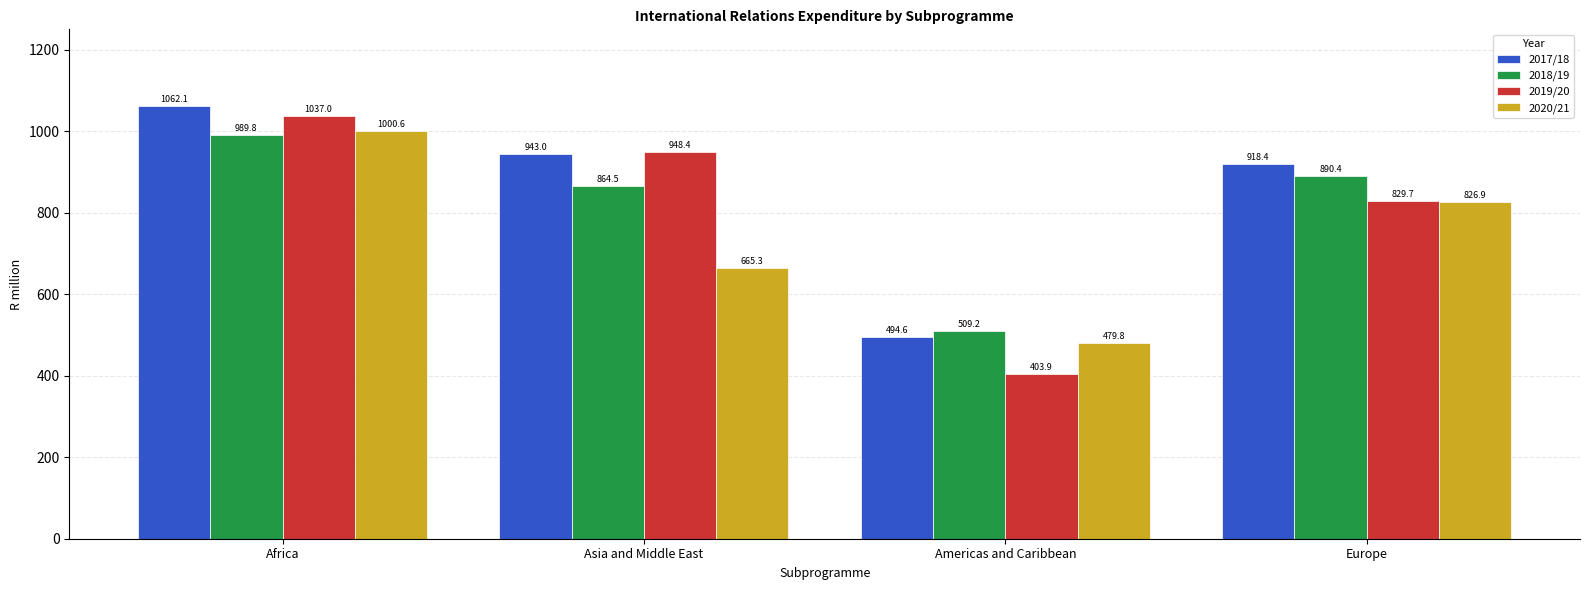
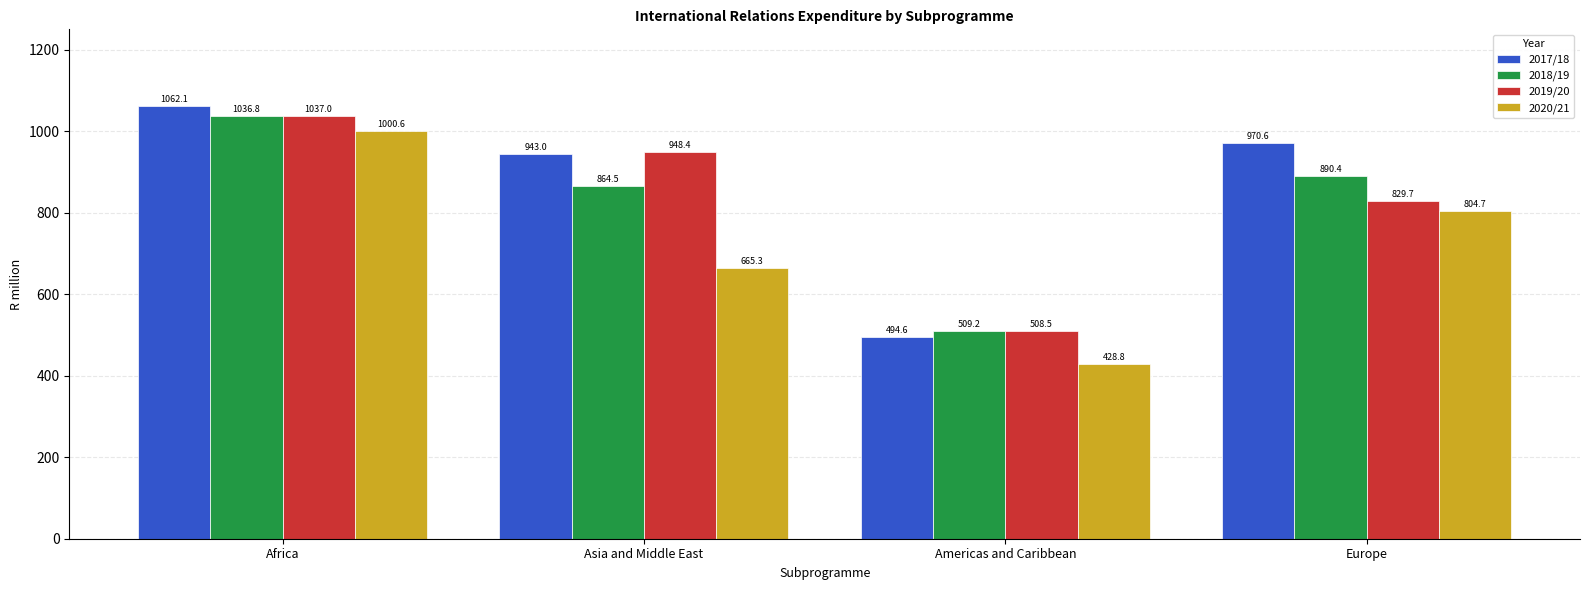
  {
    "2017/18": {
      "Africa": 1062.1,
      "Asia and Middle East": 943.0,
      "Americas and Caribbean": 494.6,
-     "Europe": 918.4
+     "Europe": 970.6
    },
    "2018/19": {
-     "Africa": 989.8,
+     "Africa": 1036.8,
      "Asia and Middle East": 864.5,
      "Americas and Caribbean": 509.2,
      "Europe": 890.4
    },
    "2019/20": {
      "Africa": 1037.0,
      "Asia and Middle East": 948.4,
-     "Americas and Caribbean": 403.9,
+     "Americas and Caribbean": 508.5,
      "Europe": 829.7
    },
    "2020/21": {
      "Africa": 1000.6,
      "Asia and Middle East": 665.3,
-     "Americas and Caribbean": 479.8,
-     "Europe": 826.9
+     "Americas and Caribbean": 428.8,
+     "Europe": 804.7
    }
  }
